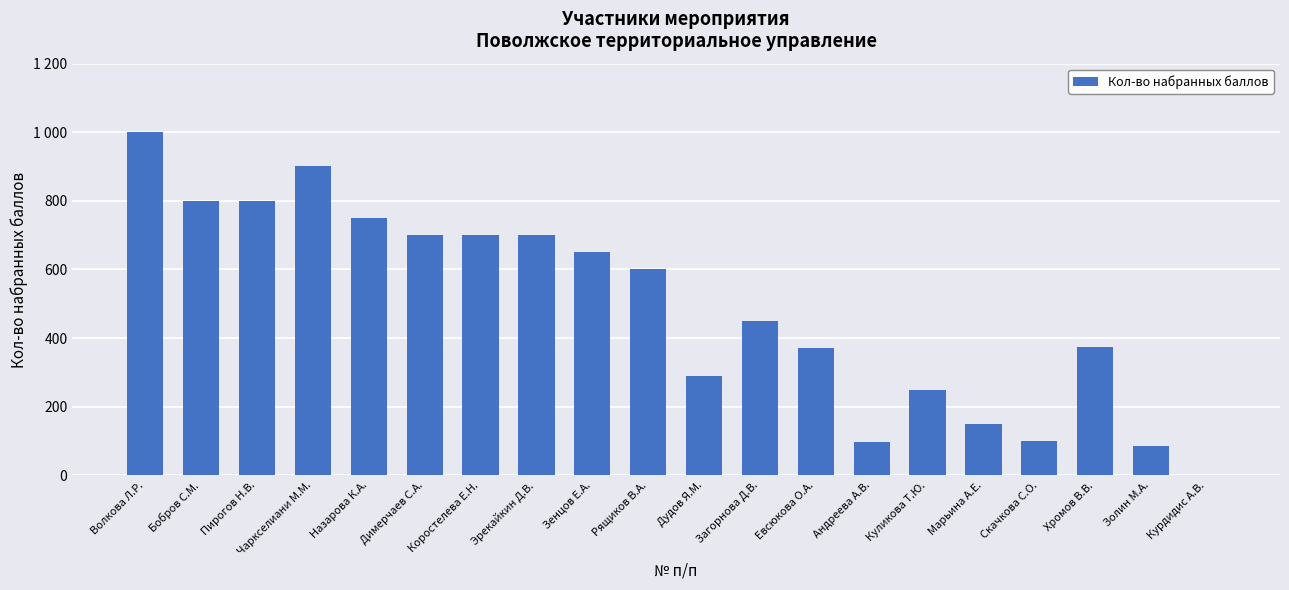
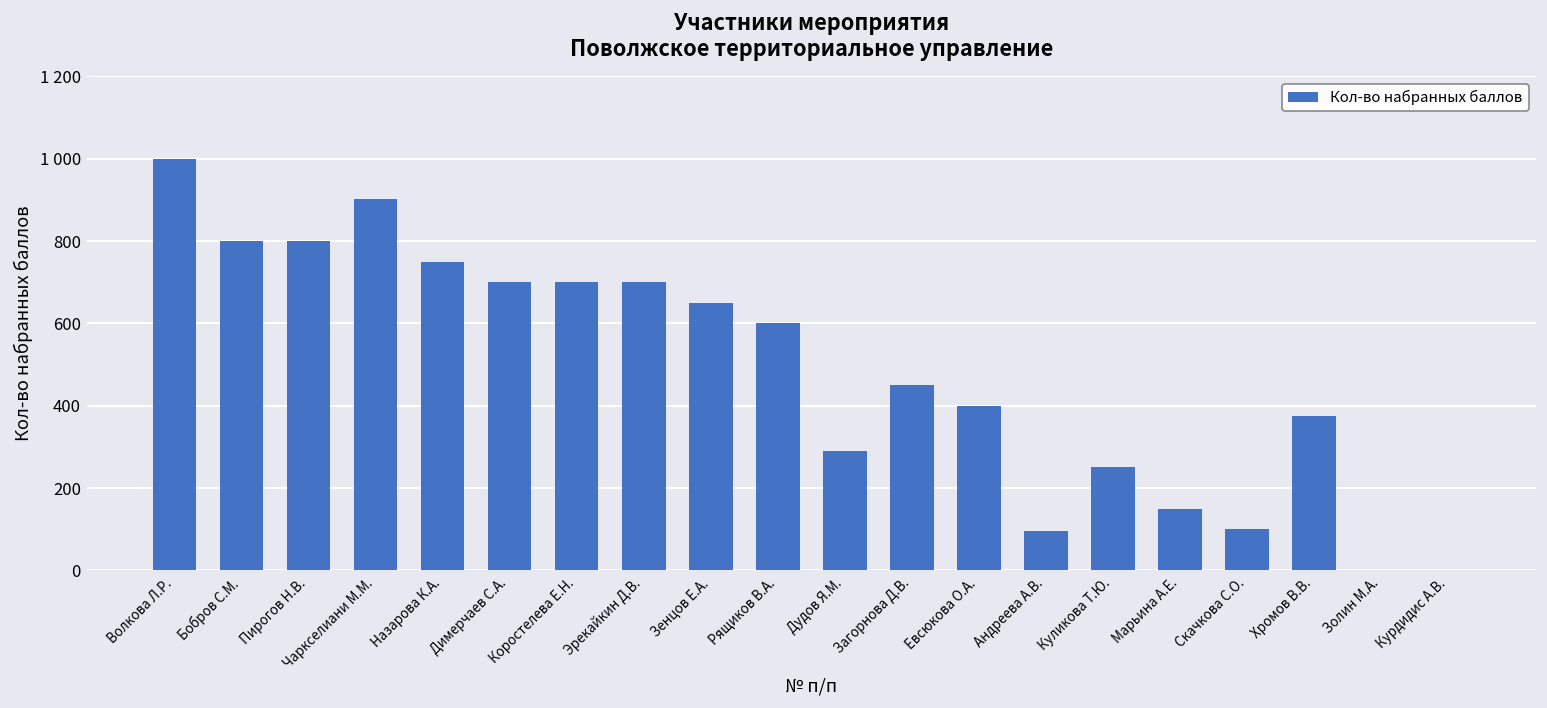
  {
    "Волкова Л.Р.": 1000,
    "Бобров С.М.": 800,
    "Пирогов Н.В.": 800,
    "Чаркселиани М.М.": 900,
    "Назарова К.А.": 750,
    "Димерчаев С.А.": 700,
    "Коростелева Е.Н.": 700,
    "Эрекайкин Д.В.": 700,
    "Зенцов Е.А.": 650,
    "Рящиков В.А.": 600,
    "Дудов Я.М.": 290,
    "Загорнова Д.В.": 450,
-   "Евсюкова О.А.": 370,
+   "Евсюкова О.А.": 400,
    "Андреева А.В.": 100,
    "Куликова Т.Ю.": 250,
    "Марьина А.Е.": 150,
    "Скачкова С.О.": 100,
    "Хромов В.В.": 370,
-   "Золин М.А.": 90,
+   "Золин М.А.": 0,
    "Курдидис А.В.": 0
  }
